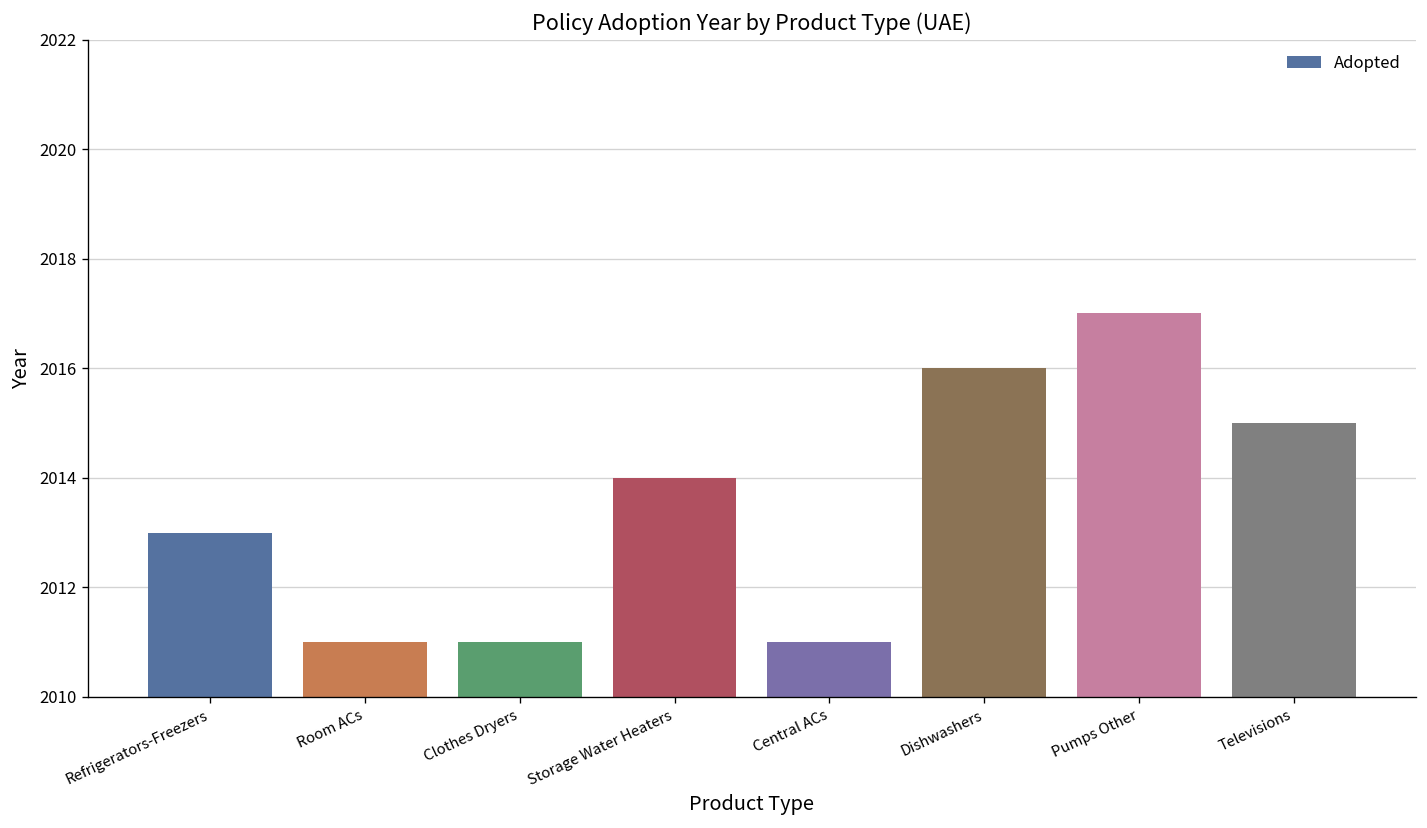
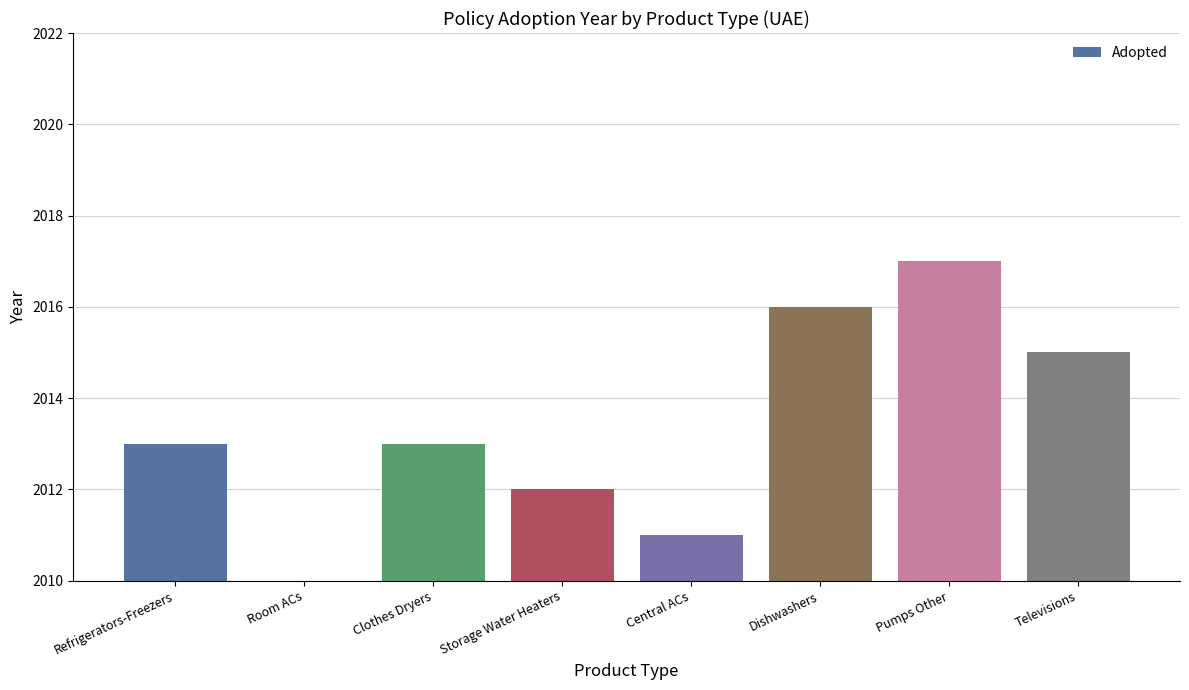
  {
    "Refrigerators-Freezers": 2013,
-   "Room ACs": 2011,
-   "Clothes Dryers": 2011,
-   "Storage Water Heaters": 2014,
+   "Room ACs": 2010,
+   "Clothes Dryers": 2013,
+   "Storage Water Heaters": 2012,
    "Central ACs": 2011,
    "Dishwashers": 2016,
    "Pumps Other": 2017,
    "Televisions": 2015
  }
